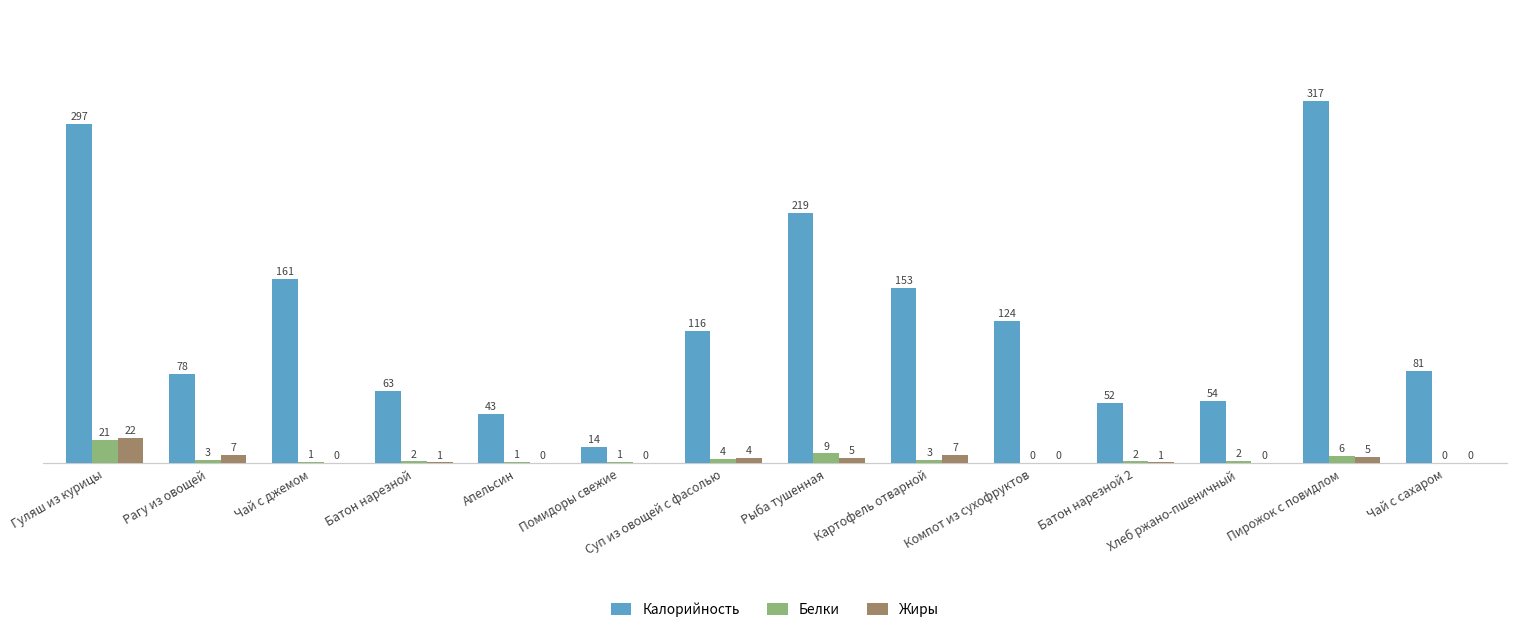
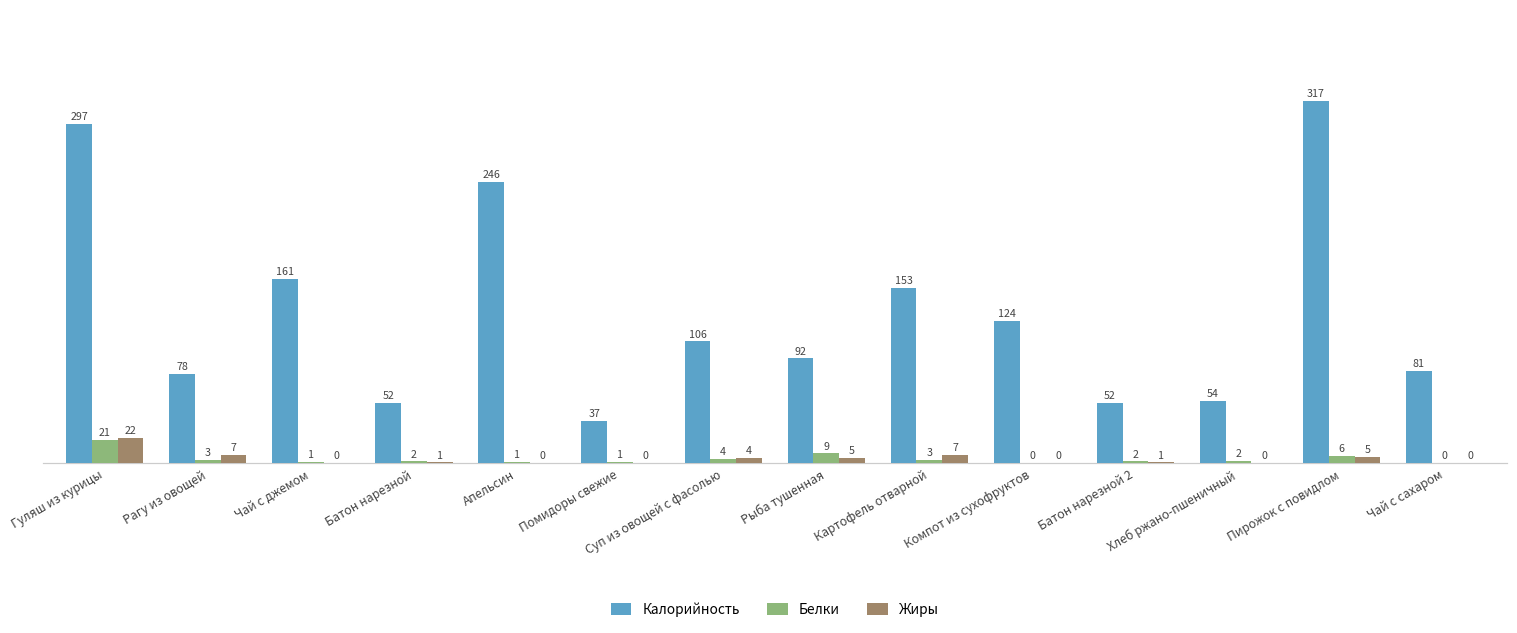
  {
    "Калорийность": {
      "Гуляш из курицы": 297,
      "Рагу из овощей": 78,
      "Чай с джемом": 161,
-     "Батон нарезной": 63,
-     "Апельсин": 43,
-     "Помидоры свежие": 14,
-     "Суп из овощей с фасолью": 116,
-     "Рыба тушенная": 219,
+     "Батон нарезной": 52,
+     "Апельсин": 246,
+     "Помидоры свежие": 37,
+     "Суп из овощей с фасолью": 106,
+     "Рыба тушенная": 92,
      "Картофель отварной": 153,
      "Компот из сухофруктов": 124,
      "Батон нарезной 2": 52,
      "Хлеб ржано-пшеничный": 54,
      "Пирожок с повидлом": 317,
      "Чай с сахаром": 81
    }
  }
